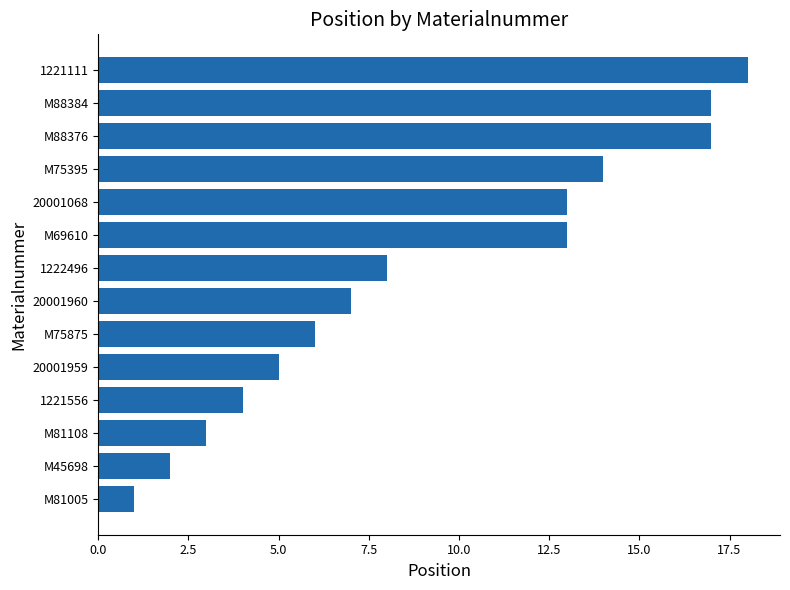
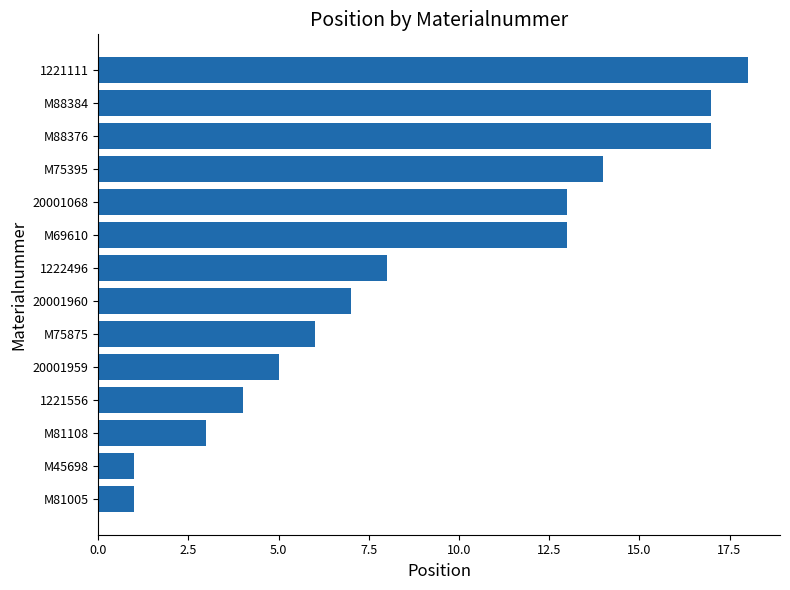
  {
    "1221111": 18,
    "M88384": 17,
    "M88376": 17,
    "M75395": 14,
    "20001068": 13,
    "M69610": 13,
    "1222496": 8,
    "20001960": 7,
    "M75875": 6,
    "20001959": 5,
    "1221556": 4,
    "M81108": 3,
-   "M45698": 2,
+   "M45698": 1,
    "M81005": 1
  }
